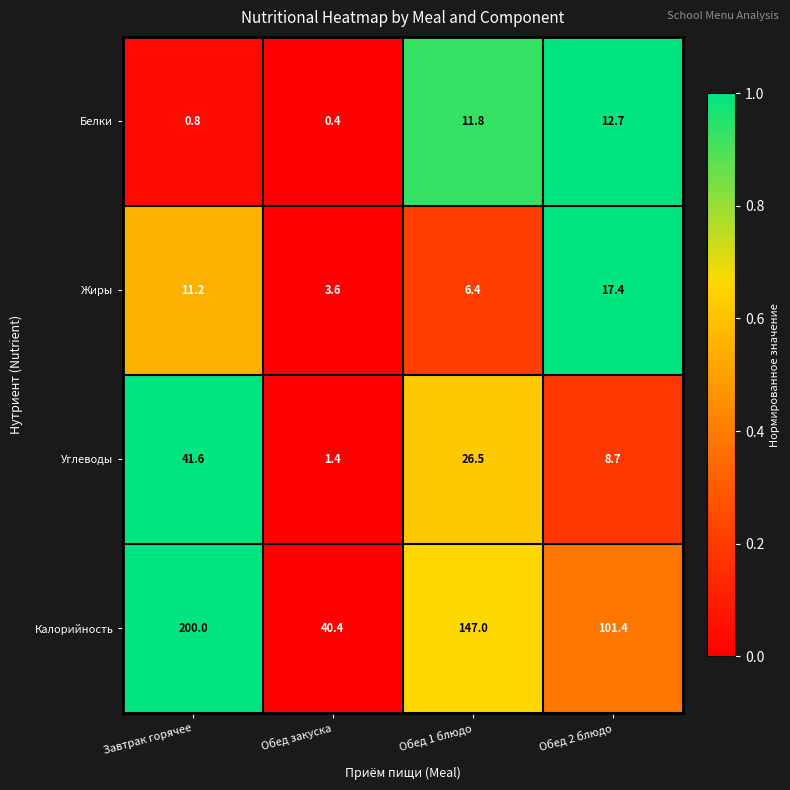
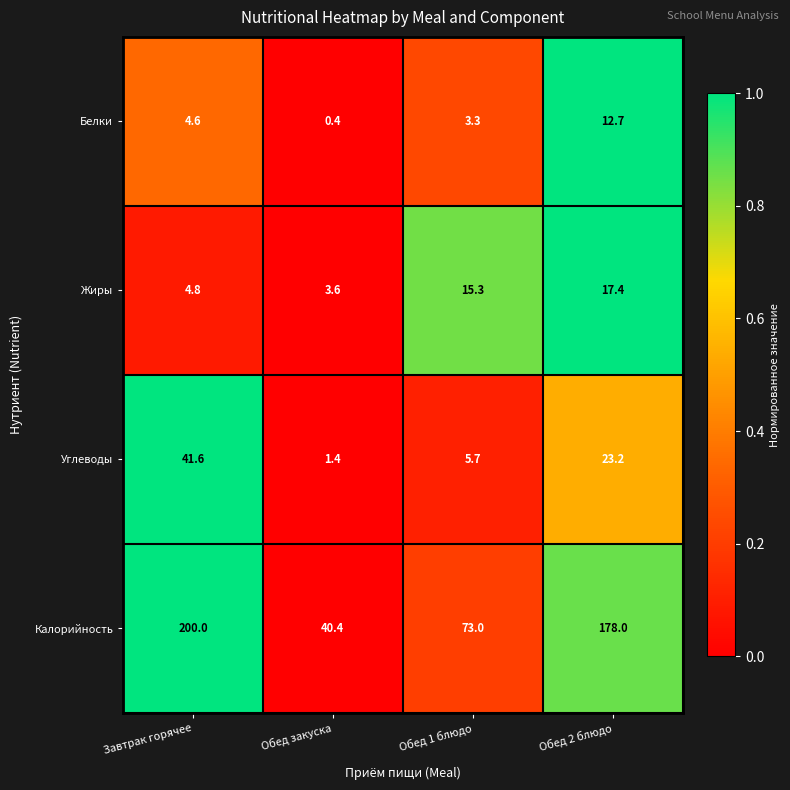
  {
    "Белки": {
-     "Завтрак горячее": 0.8,
+     "Завтрак горячее": 4.6,
      "Обед закуска": 0.4,
-     "Обед 1 блюдо": 11.8,
+     "Обед 1 блюдо": 3.3,
      "Обед 2 блюдо": 12.7
    },
    "Жиры": {
-     "Завтрак горячее": 11.2,
+     "Завтрак горячее": 4.8,
      "Обед закуска": 3.6,
-     "Обед 1 блюдо": 6.4,
+     "Обед 1 блюдо": 15.3,
      "Обед 2 блюдо": 17.4
    },
    "Углеводы": {
      "Завтрак горячее": 41.6,
      "Обед закуска": 1.4,
-     "Обед 1 блюдо": 26.5,
-     "Обед 2 блюдо": 8.7
+     "Обед 1 блюдо": 5.7,
+     "Обед 2 блюдо": 23.2
    },
    "Калорийность": {
      "Завтрак горячее": 200.0,
      "Обед закуска": 40.4,
-     "Обед 1 блюдо": 147.0,
-     "Обед 2 блюдо": 101.4
+     "Обед 1 блюдо": 73.0,
+     "Обед 2 блюдо": 178.0
    }
  }
